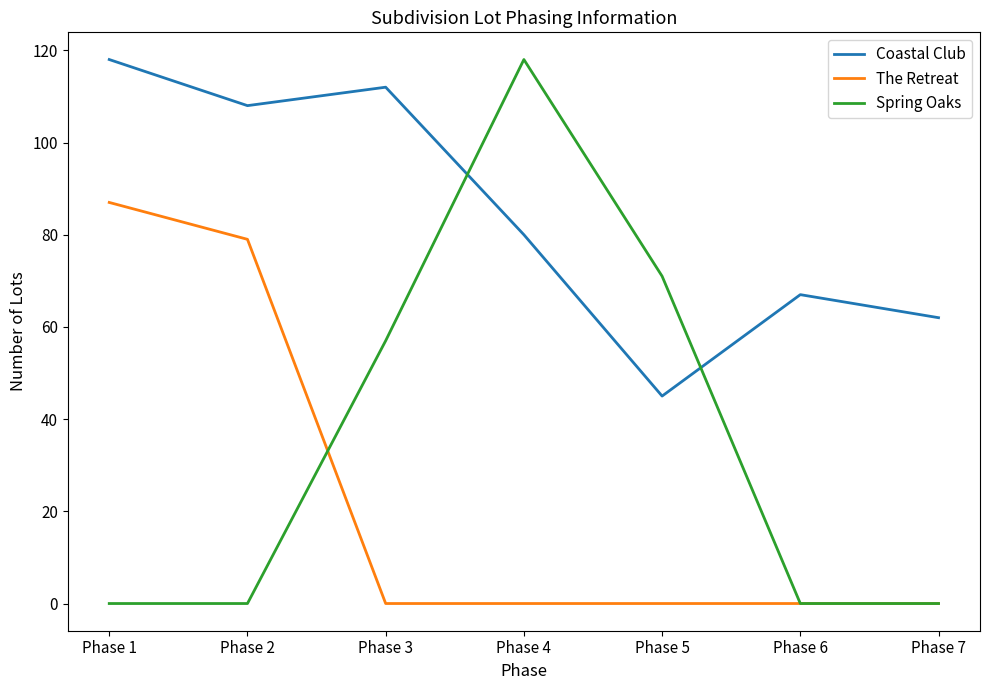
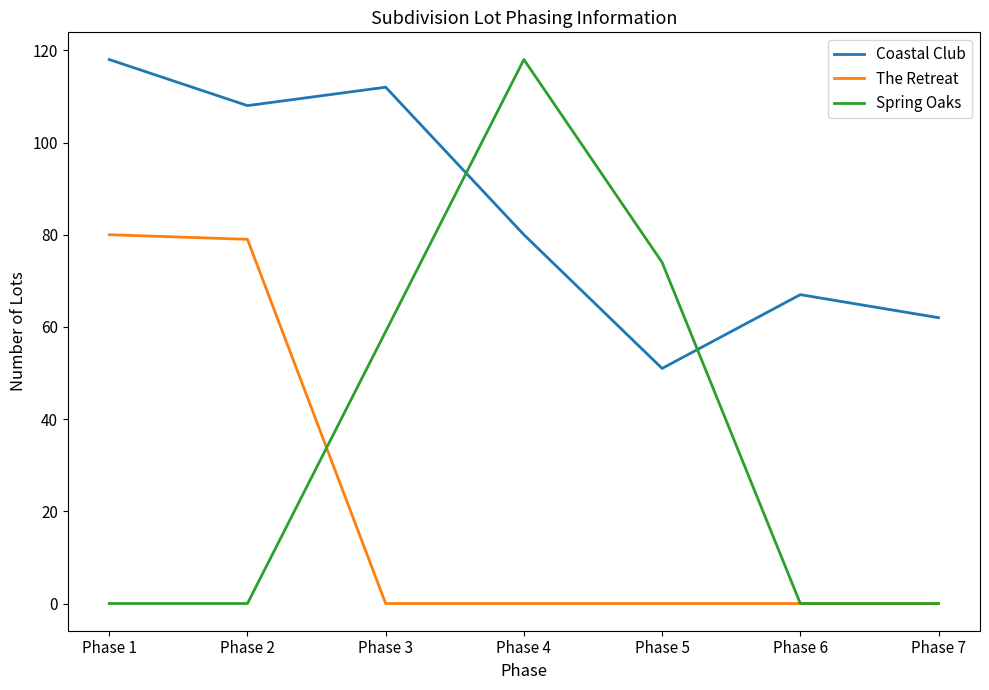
  {
    "Coastal Club": {
      "Phase 1": 118,
      "Phase 2": 108,
      "Phase 3": 112,
      "Phase 4": 80,
-     "Phase 5": 45,
+     "Phase 5": 51,
      "Phase 6": 67,
      "Phase 7": 62
    },
    "The Retreat": {
-     "Phase 1": 87,
+     "Phase 1": 80,
      "Phase 2": 79,
      "Phase 3": 0,
      "Phase 4": 0,
      "Phase 5": 0
    },
    "Spring Oaks": {
      "Phase 1": 0,
      "Phase 2": 0,
-     "Phase 3": 57,
+     "Phase 3": 59,
      "Phase 4": 118,
-     "Phase 5": 71
+     "Phase 5": 74
    }
  }
